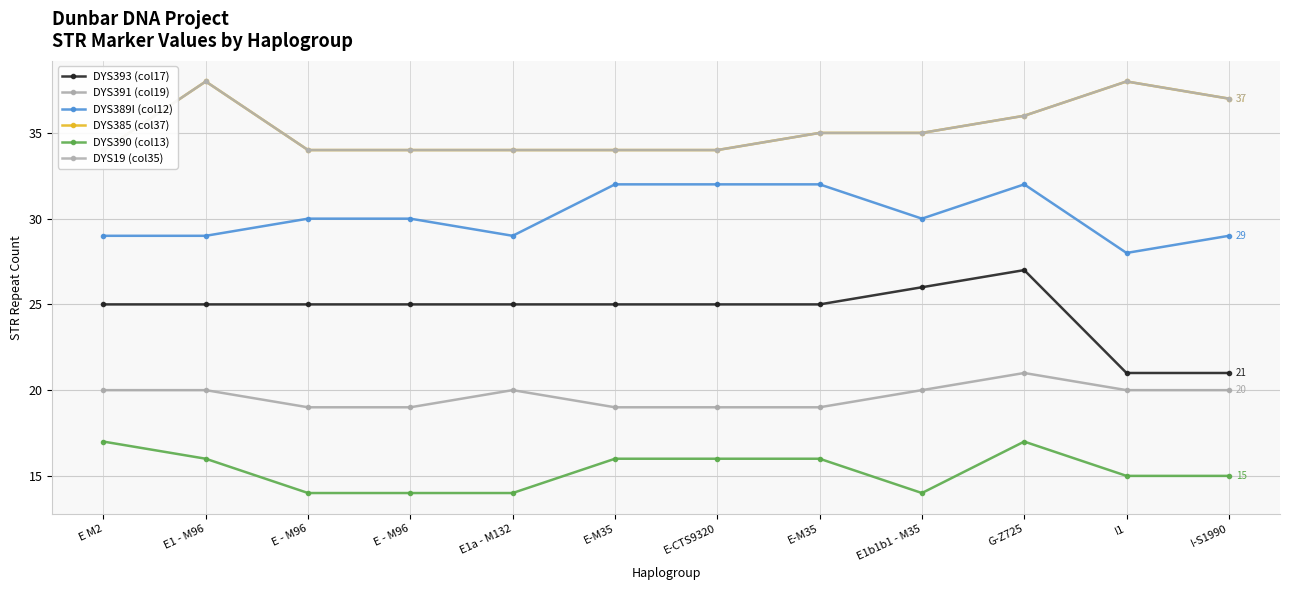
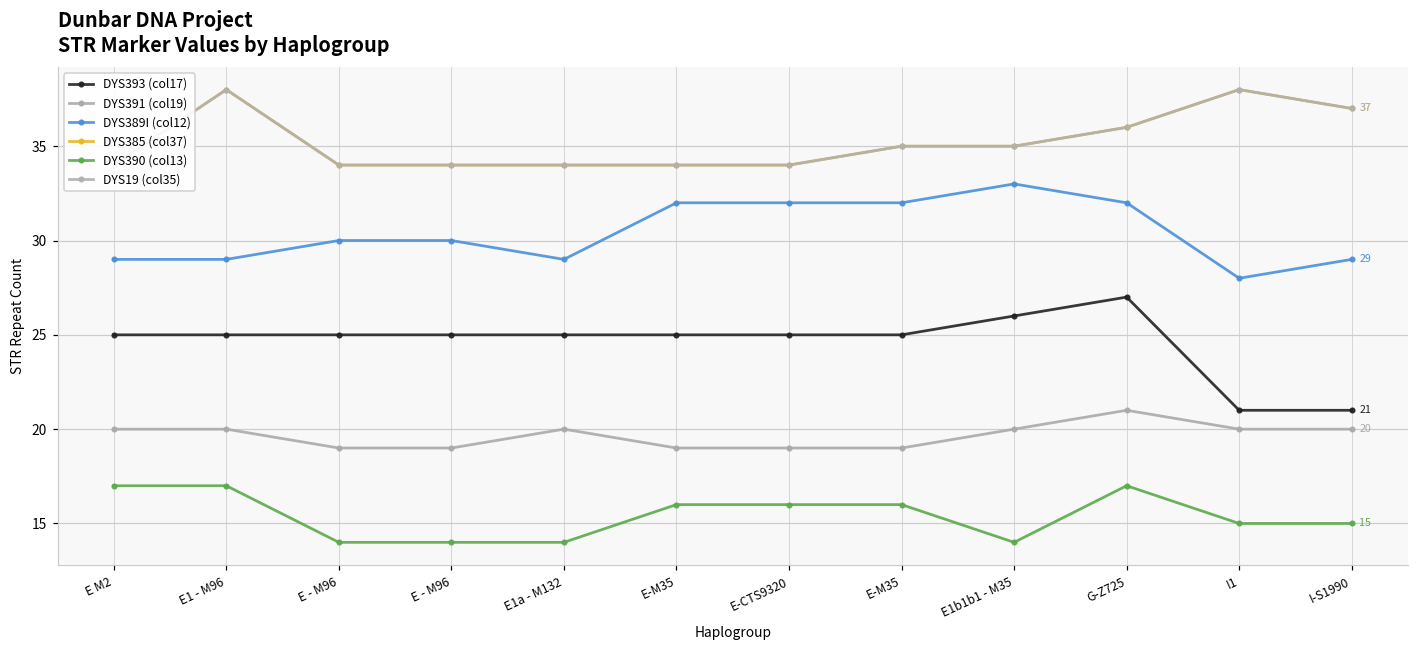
  {
    "DYS393 (col17)": {
      "I-S1990": 21
    },
    "DYS389I (col12)": {
      "E M2": 29,
      "E1 - M96": 29,
      "E1a - M132": 29,
      "E-CTS9320": 32,
-     "E1b1b1 - M35": 30,
+     "E1b1b1 - M35": 33,
      "G-Z725": 32,
      "I1": 28
    },
    "DYS390 (col13)": {
      "E M2": 17,
-     "E1 - M96": 16,
+     "E1 - M96": 17,
      "E1a - M132": 14,
      "E-CTS9320": 16,
      "E1b1b1 - M35": 14,
      "G-Z725": 17,
      "I1": 15
    }
  }
